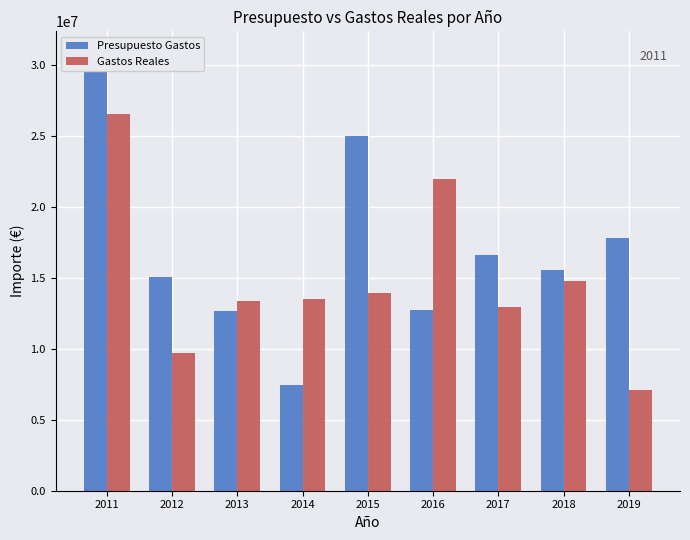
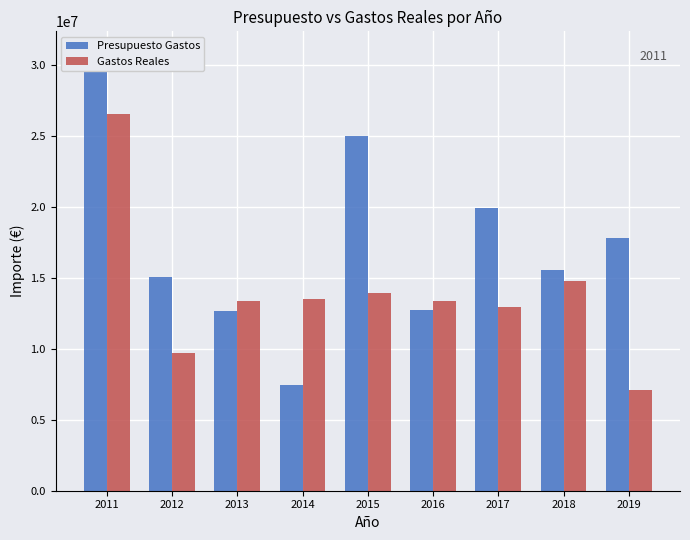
  {
    "Presupuesto Gastos": {
      "2012": 15100000,
      "2013": 12700000,
      "2014": 7500000,
      "2015": 25000000,
      "2016": 12700000,
-     "2017": 16600000,
+     "2017": 19900000,
      "2018": 15600000,
      "2019": 17800000
    },
    "Gastos Reales": {
      "2011": 26600000,
      "2012": 9700000,
      "2013": 13400000,
      "2014": 13500000,
      "2015": 13900000,
-     "2016": 22000000,
+     "2016": 13300000,
      "2017": 13000000,
      "2018": 14800000,
      "2019": 7100000
    }
  }
